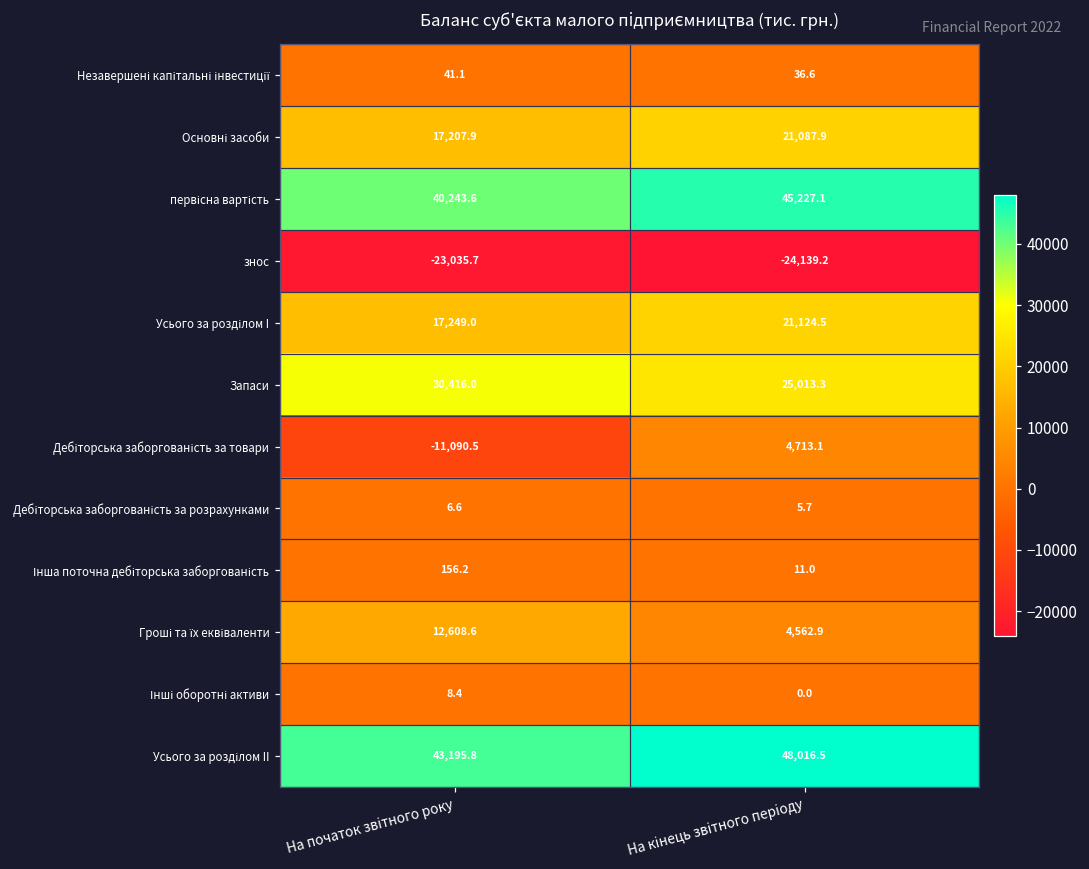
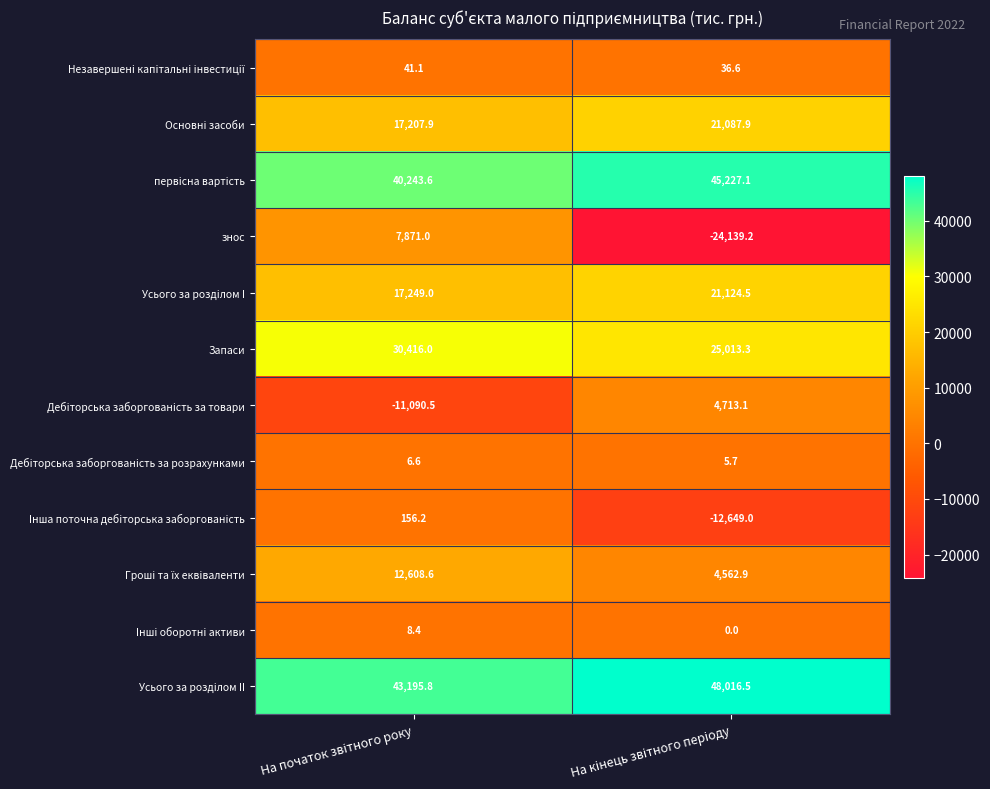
  {
    "Незавершені капітальні інвестиції": {
      "На початок звітного року": "41.1",
      "На кінець звітного періоду": "36.6"
    },
    "Основні засоби": {
      "На початок звітного року": "17,207.9",
      "На кінець звітного періоду": "21,087.9"
    },
    "первісна вартість": {
      "На початок звітного року": "40,243.6",
      "На кінець звітного періоду": "45,227.1"
    },
    "знос": {
-     "На початок звітного року": "-23,035.7",
+     "На початок звітного року": "7,871.0",
      "На кінець звітного періоду": "-24,139.2"
    },
    "Усього за розділом I": {
      "На початок звітного року": "17,249.0",
      "На кінець звітного періоду": "21,124.5"
    },
    "Запаси": {
      "На початок звітного року": "30,416.0",
      "На кінець звітного періоду": "25,013.3"
    },
    "Дебіторська заборгованість за товари": {
      "На початок звітного року": "-11,090.5",
      "На кінець звітного періоду": "4,713.1"
    },
    "Дебіторська заборгованість за розрахунками": {
      "На початок звітного року": "6.6",
      "На кінець звітного періоду": "5.7"
    },
    "Інша поточна дебіторська заборгованість": {
      "На початок звітного року": "156.2",
-     "На кінець звітного періоду": "11.0"
+     "На кінець звітного періоду": "-12,649.0"
    },
    "Гроші та їх еквіваленти": {
      "На початок звітного року": "12,608.6",
      "На кінець звітного періоду": "4,562.9"
    },
    "Інші оборотні активи": {
      "На початок звітного року": "8.4",
      "На кінець звітного періоду": "0.0"
    },
    "Усього за розділом II": {
      "На початок звітного року": "43,195.8",
      "На кінець звітного періоду": "48,016.5"
    }
  }
